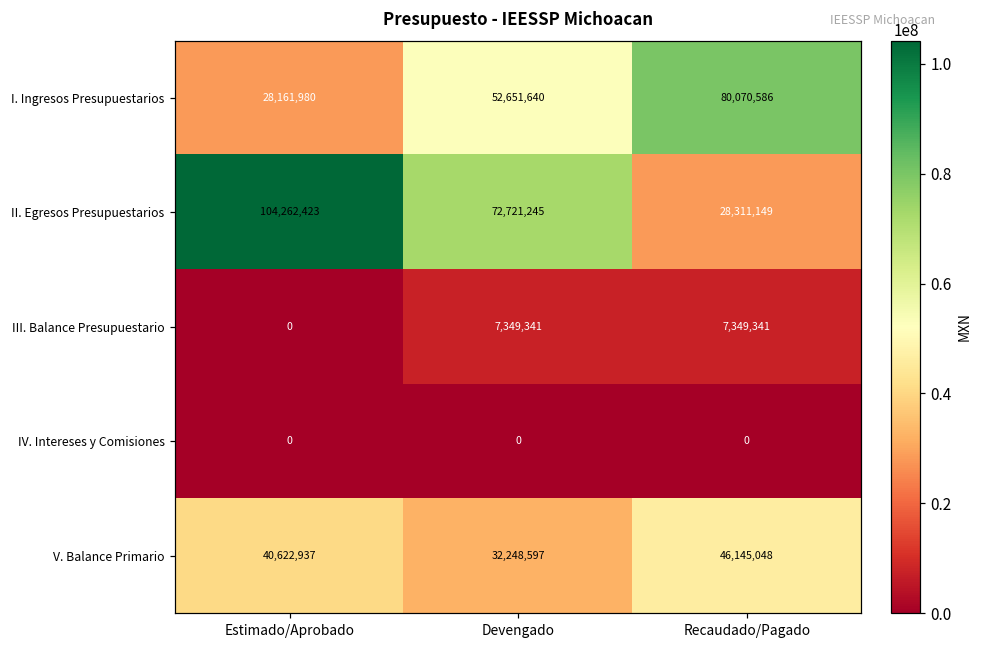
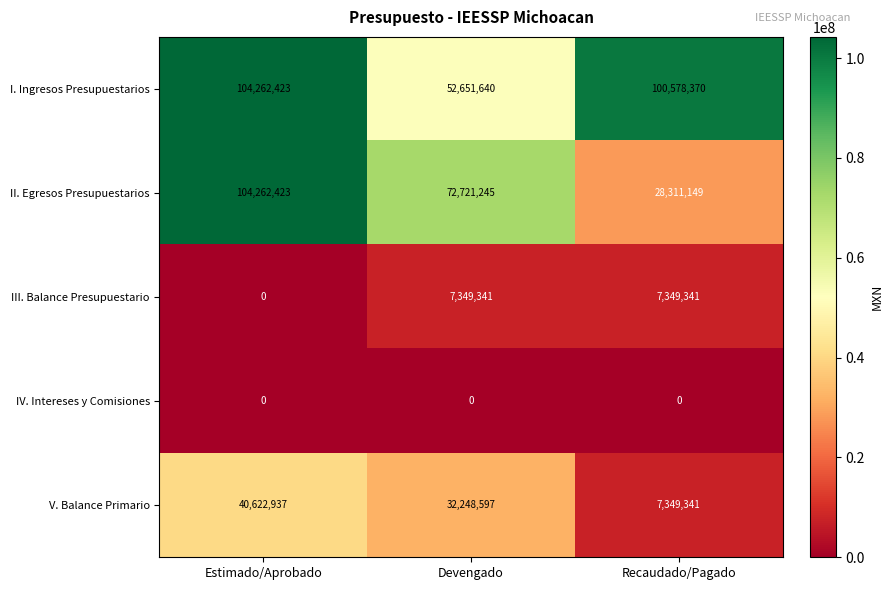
  {
    "I. Ingresos Presupuestarios": {
-     "Estimado/Aprobado": "28,161,980",
+     "Estimado/Aprobado": "104,262,423",
      "Devengado": "52,651,640",
-     "Recaudado/Pagado": "80,070,586"
+     "Recaudado/Pagado": "100,578,370"
    },
    "II. Egresos Presupuestarios": {
      "Estimado/Aprobado": "104,262,423",
      "Devengado": "72,721,245",
      "Recaudado/Pagado": "28,311,149"
    },
    "III. Balance Presupuestario": {
      "Estimado/Aprobado": "0",
      "Devengado": "7,349,341",
      "Recaudado/Pagado": "7,349,341"
    },
    "IV. Intereses y Comisiones": {
      "Estimado/Aprobado": "0",
      "Devengado": "0",
      "Recaudado/Pagado": "0"
    },
    "V. Balance Primario": {
      "Estimado/Aprobado": "40,622,937",
      "Devengado": "32,248,597",
-     "Recaudado/Pagado": "46,145,048"
+     "Recaudado/Pagado": "7,349,341"
    }
  }
